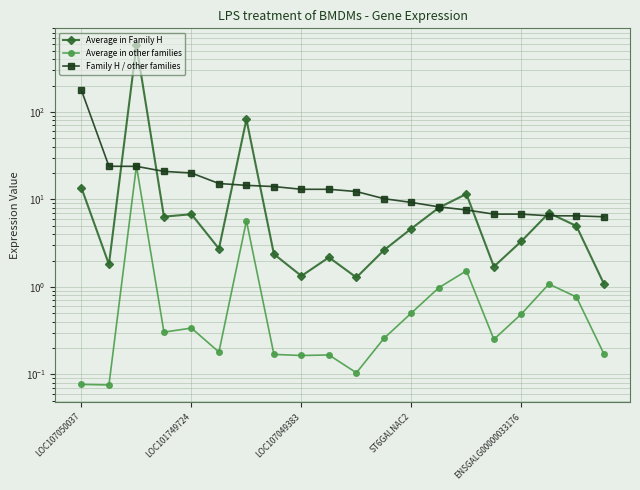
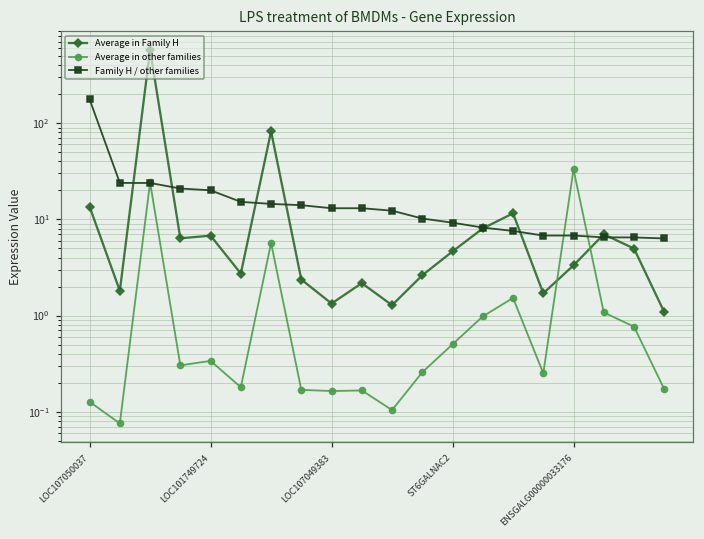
  {
    "Average in other families": {
-     "LOC107050037": 0.08,
+     "LOC107050037": 0.13,
      "LOC101749724": 0.34,
      "LOC107049383": 0.16,
      "ST6GALNAC2": 0.5,
-     "ENSGALG00000033176": 0.5
+     "ENSGALG00000033176": 33
    }
  }
